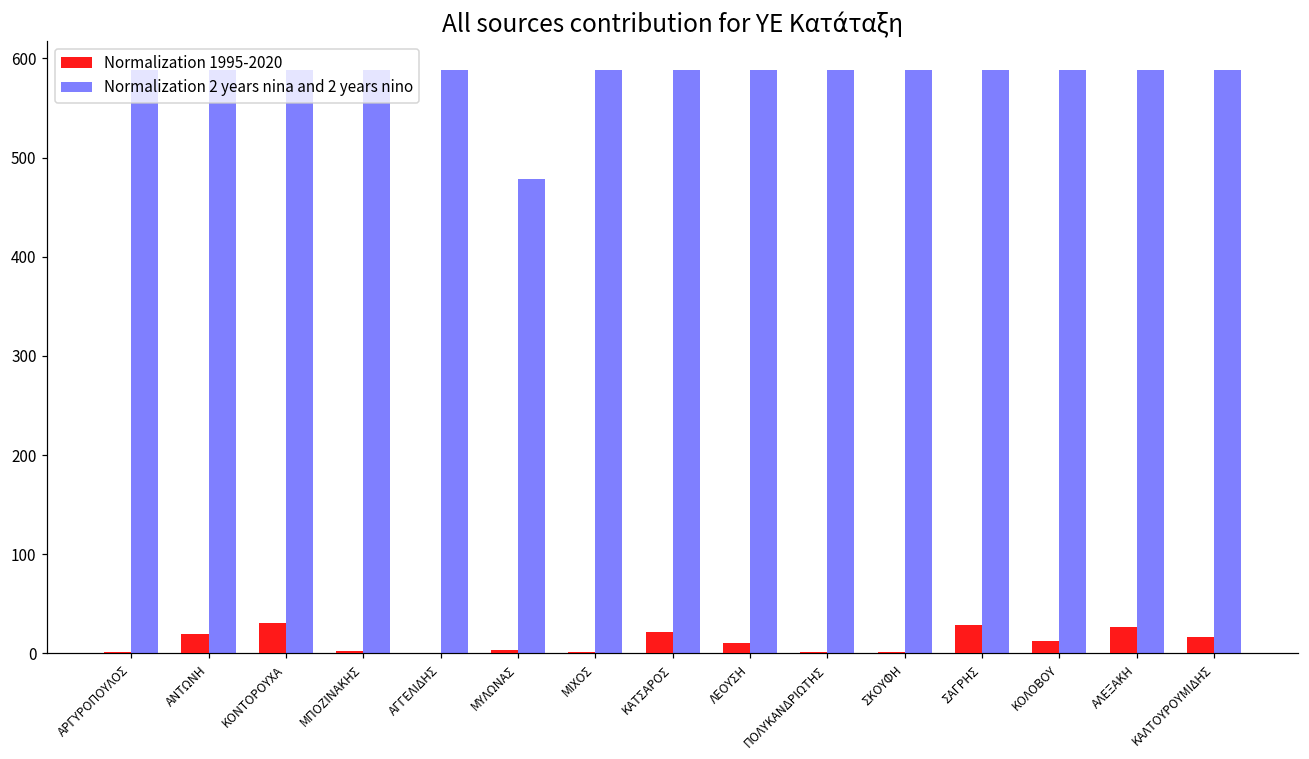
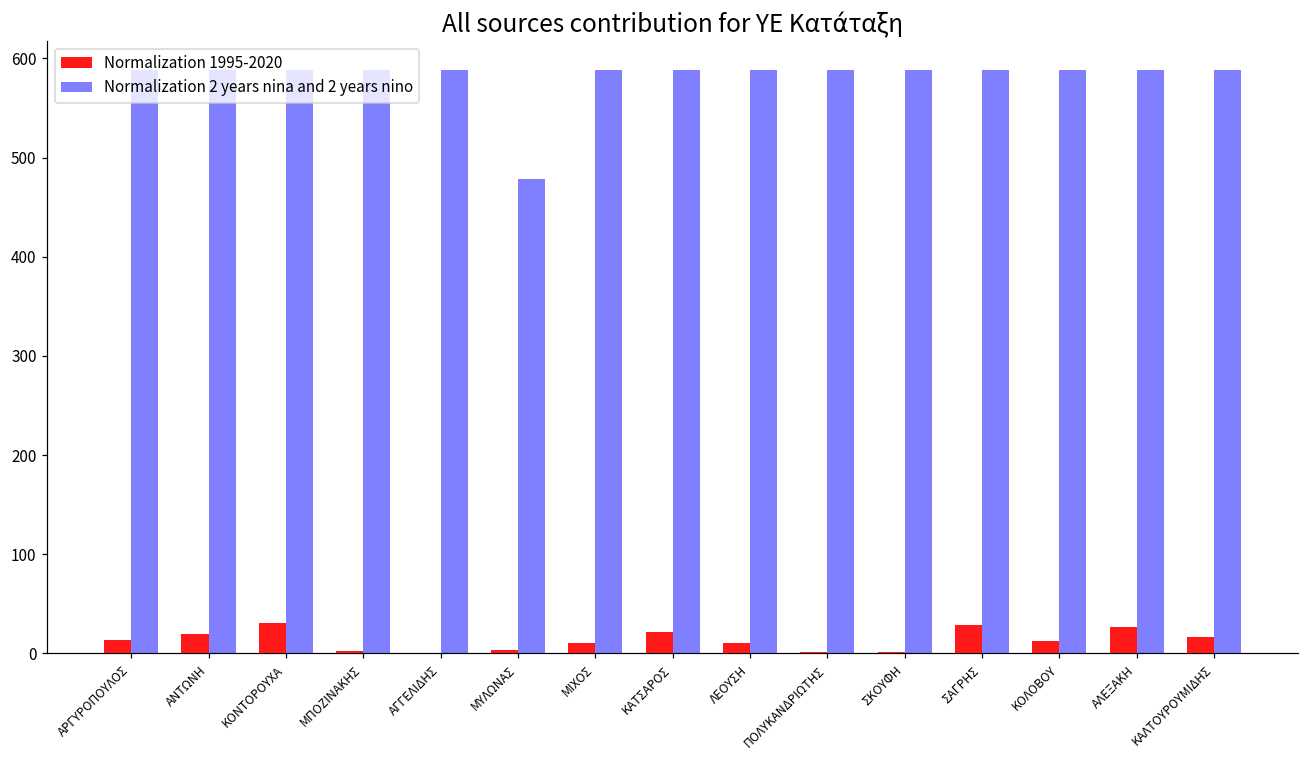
  {
    "Normalization 1995-2020": {
-     "ΑΡΓΥΡΟΠΟΥΛΟΣ": 0,
+     "ΑΡΓΥΡΟΠΟΥΛΟΣ": 10,
      "ΑΝΤΩΝΗ": 20,
      "ΚΟΝΤΟΡΟΥΧΑ": 30,
      "ΜΠΟΖΙΝΑΚΗΣ": 0,
      "ΑΓΓΕΛΙΔΗΣ": 0,
      "ΜΥΛΩΝΑΣ": 0,
-     "ΜΙΧΟΣ": 0,
+     "ΜΙΧΟΣ": 10,
      "ΚΑΤΣΑΡΟΣ": 20,
      "ΛΕΟΥΣΗ": 10,
      "ΣΑΓΡΗΣ": 30,
      "ΚΟΛΟΒΟΥ": 10,
      "ΑΛΕΞΑΚΗ": 30,
      "ΚΑΛΤΟΥΡΟΥΜΙΔΗΣ": 20
    },
    "Normalization 2 years nina and 2 years nino": {
      "ΑΓΓΕΛΙΔΗΣ": 590,
      "ΜΥΛΩΝΑΣ": 480,
      "ΜΙΧΟΣ": 590,
      "ΚΑΤΣΑΡΟΣ": 590,
      "ΛΕΟΥΣΗ": 590,
      "ΠΟΛΥΚΑΝΔΡΙΩΤΗΣ": 590,
      "ΣΚΟΥΦΗ": 590,
      "ΣΑΓΡΗΣ": 590,
      "ΚΟΛΟΒΟΥ": 590,
      "ΑΛΕΞΑΚΗ": 590,
      "ΚΑΛΤΟΥΡΟΥΜΙΔΗΣ": 590
    }
  }
